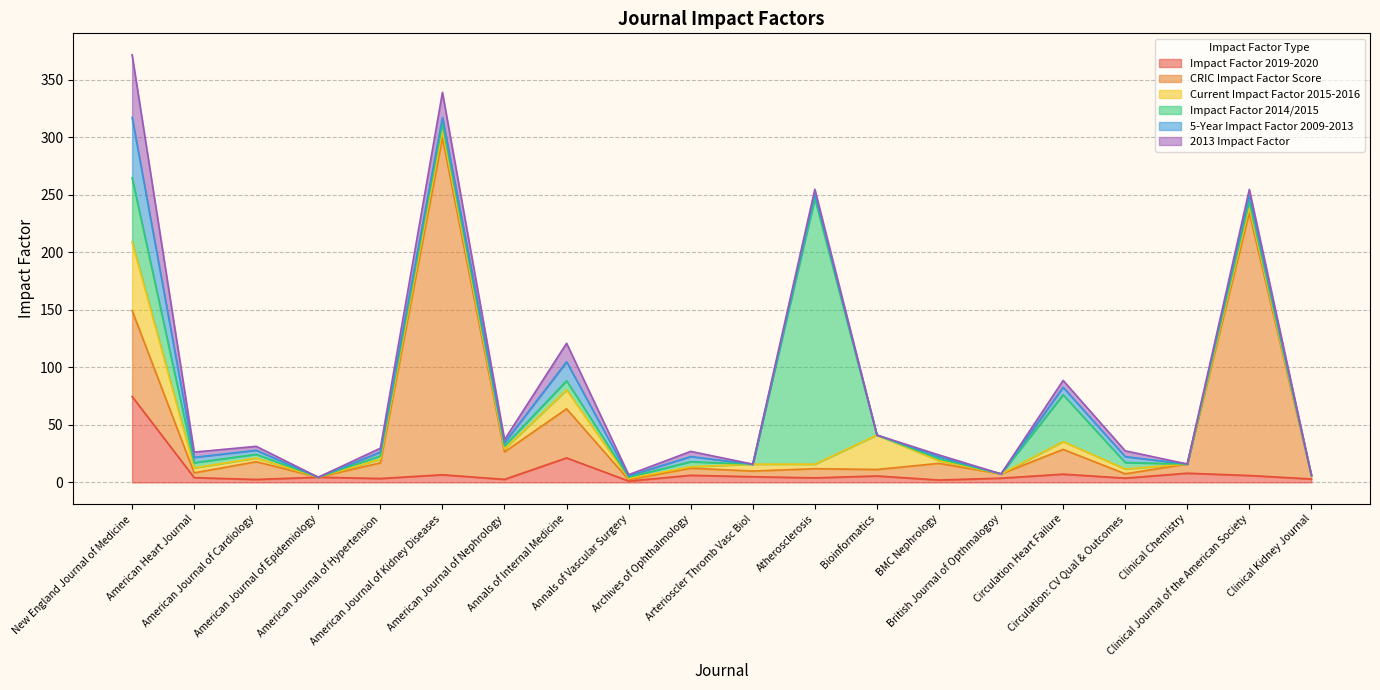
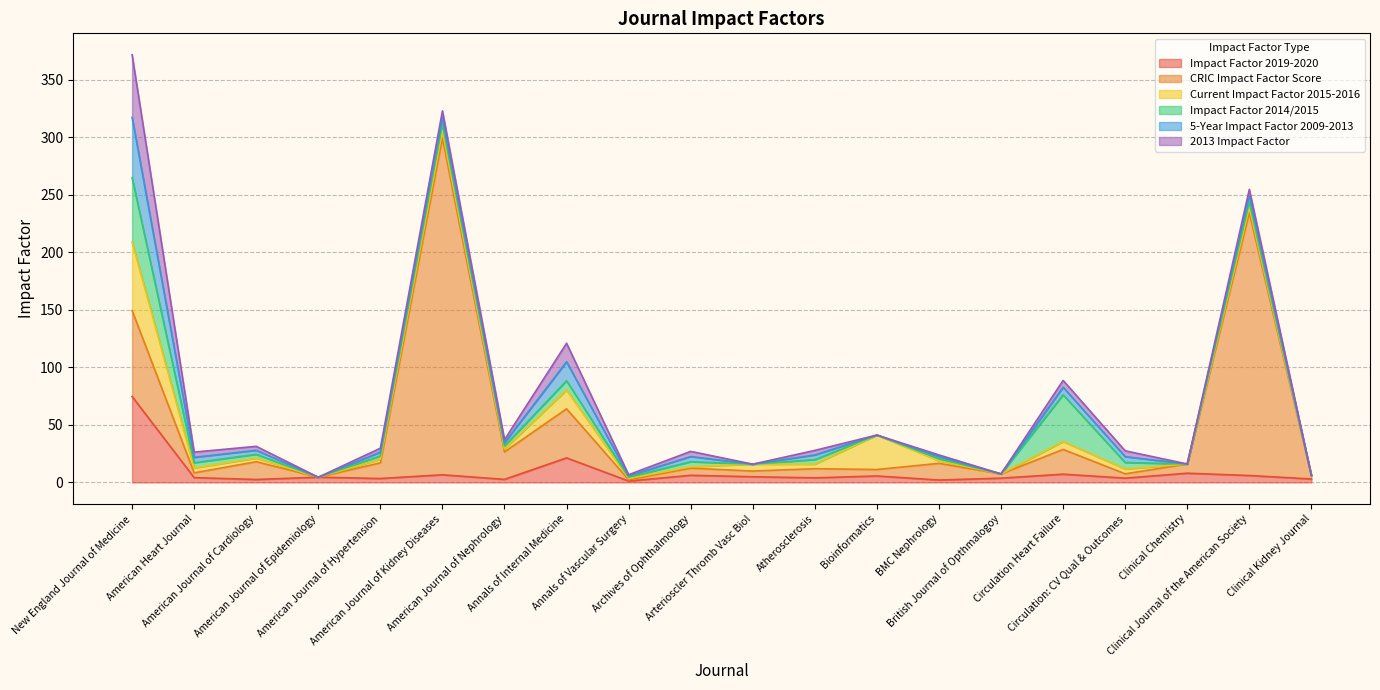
  {
    "Current Impact Factor 2015-2016": {
      "New England Journal of Medicine": 60,
      "American Heart Journal": 4,
      "American Journal of Cardiology": 3,
      "American Journal of Hypertension": 3,
      "American Journal of Kidney Diseases": 6,
      "American Journal of Nephrology": 3,
      "Annals of Internal Medicine": 16,
      "Atherosclerosis": 4,
      "Circulation Heart Failure": 7,
      "Circulation: CV Qual & Outcomes": 4,
      "Clinical Journal of the American Society": 5
    },
    "Impact Factor 2014/2015": {
      "New England Journal of Medicine": 56,
      "American Heart Journal": 4,
      "American Journal of Cardiology": 3,
      "American Journal of Hypertension": 3,
      "American Journal of Kidney Diseases": 6,
      "American Journal of Nephrology": 3,
      "Annals of Internal Medicine": 8,
      "Archives of Ophthalmology": 4,
-     "Atherosclerosis": 231,
+     "Atherosclerosis": 4,
      "Circulation Heart Failure": 41,
      "Circulation: CV Qual & Outcomes": 6,
      "Clinical Journal of the American Society": 5
    },
    "5-Year Impact Factor 2009-2013": {
      "New England Journal of Medicine": 52,
      "American Heart Journal": 5,
      "American Journal of Cardiology": 3,
      "American Journal of Hypertension": 3,
      "American Journal of Kidney Diseases": 6,
      "American Journal of Nephrology": 3,
      "Annals of Internal Medicine": 16,
      "Archives of Ophthalmology": 4,
      "Atherosclerosis": 4,
      "Circulation Heart Failure": 7,
      "Circulation: CV Qual & Outcomes": 5,
      "Clinical Journal of the American Society": 6
    },
    "2013 Impact Factor": {
      "New England Journal of Medicine": 54,
      "American Heart Journal": 5,
      "American Journal of Cardiology": 3,
      "American Journal of Hypertension": 3,
-     "American Journal of Kidney Diseases": 22,
+     "American Journal of Kidney Diseases": 6,
      "American Journal of Nephrology": 3,
      "Annals of Internal Medicine": 16,
      "Archives of Ophthalmology": 4,
      "Atherosclerosis": 4,
      "Circulation Heart Failure": 6,
      "Circulation: CV Qual & Outcomes": 5,
      "Clinical Journal of the American Society": 5
    }
  }
